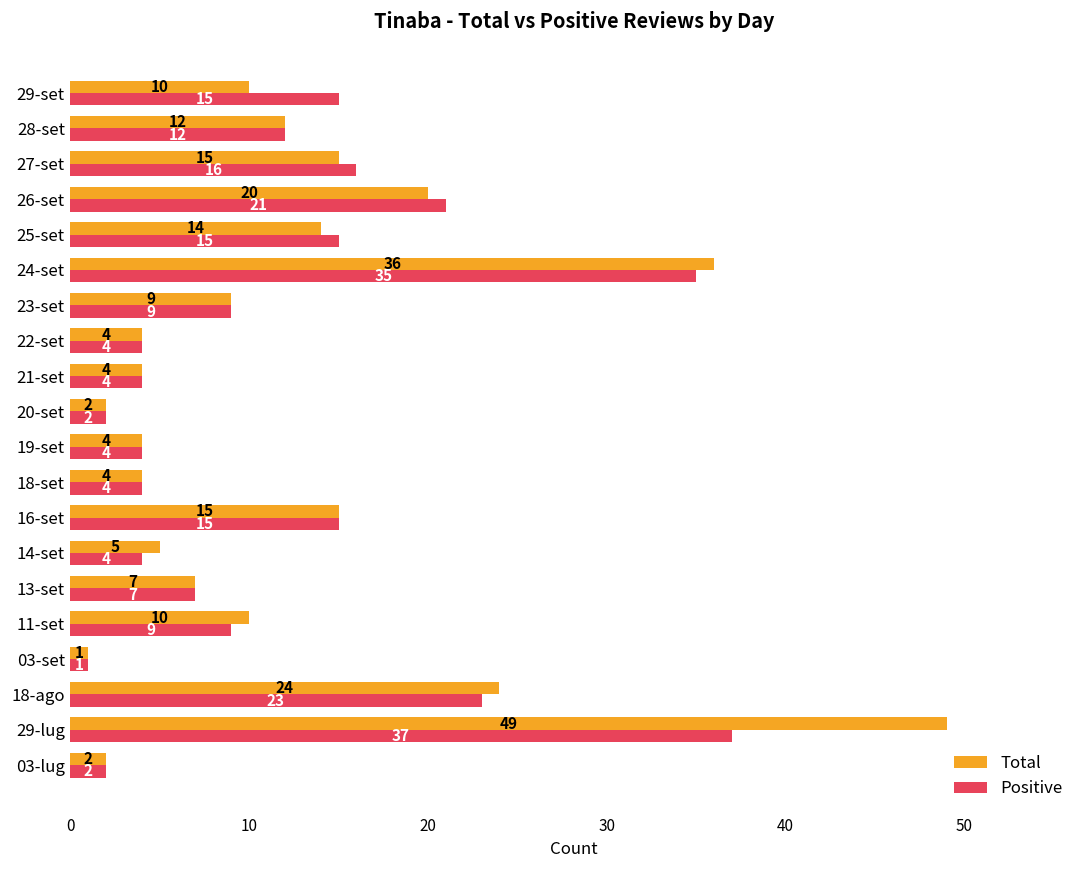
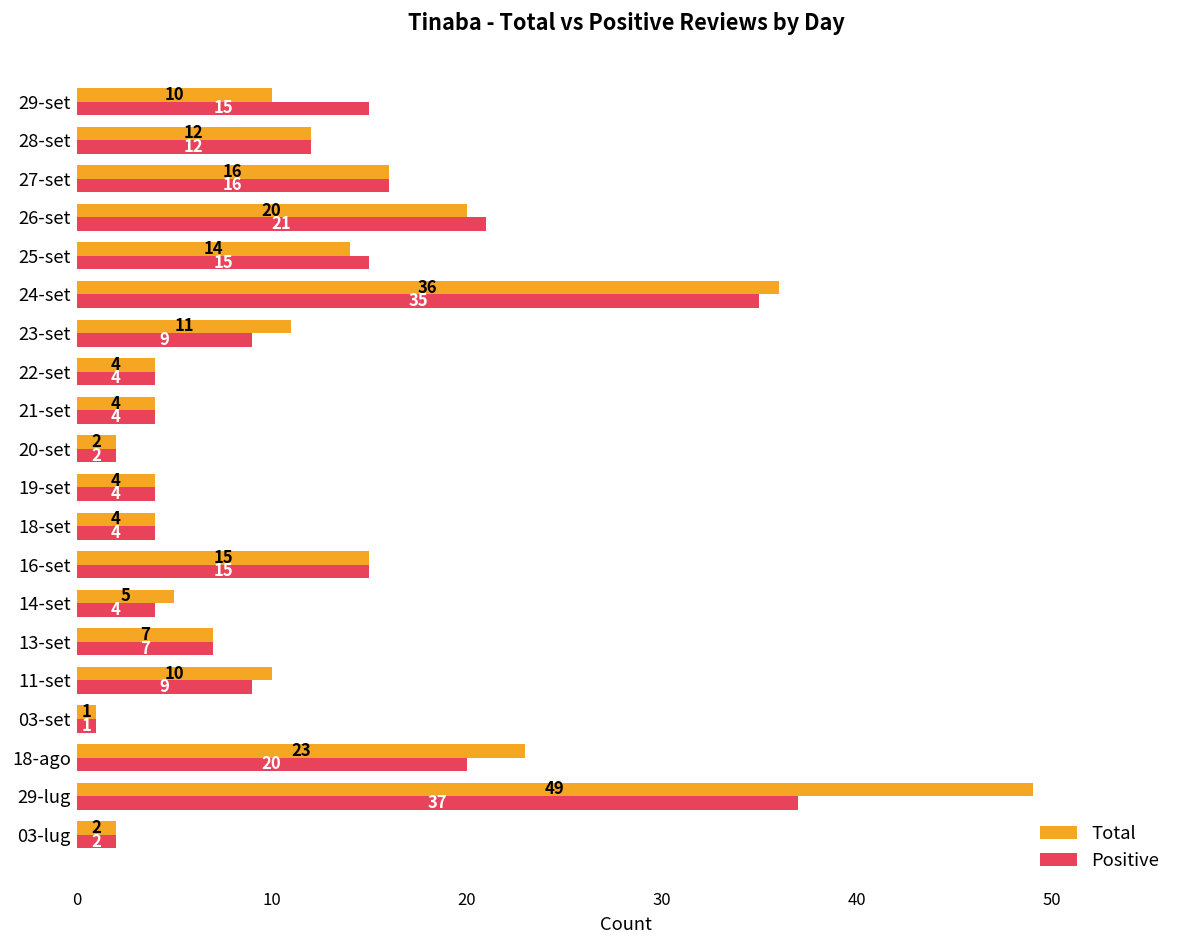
  {
    "Total": {
      "29-set": 10,
-     "27-set": 15,
+     "27-set": 16,
      "26-set": 20,
      "25-set": 14,
      "24-set": 36,
-     "23-set": 9,
+     "23-set": 11,
      "14-set": 5,
      "11-set": 10,
-     "18-ago": 24,
+     "18-ago": 23,
      "29-lug": 49
    },
    "Positive": {
      "29-set": 15,
      "27-set": 16,
      "26-set": 21,
      "25-set": 15,
      "24-set": 35,
      "14-set": 4,
      "11-set": 9,
-     "18-ago": 23,
+     "18-ago": 20,
      "29-lug": 37
    }
  }
